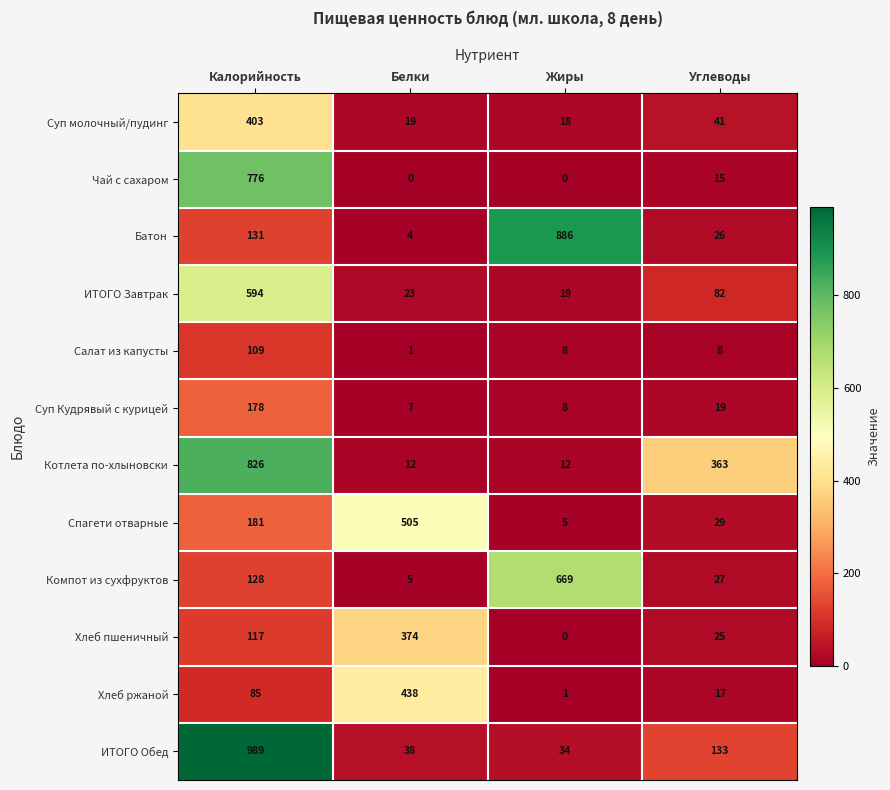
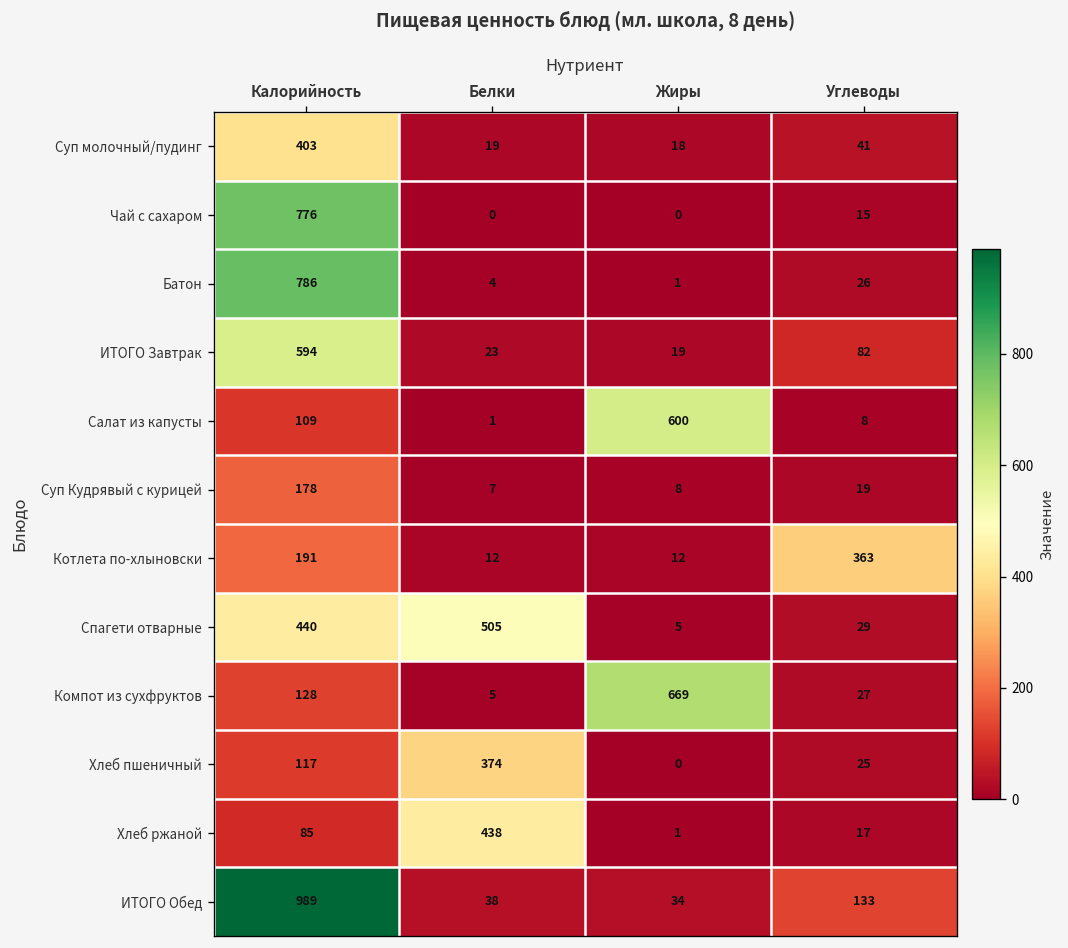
  {
    "Суп молочный/пудинг": {
      "Калорийность": 403,
      "Белки": 19,
      "Жиры": 18,
      "Углеводы": 41
    },
    "Чай с сахаром": {
      "Калорийность": 776,
      "Белки": 0,
      "Жиры": 0,
      "Углеводы": 15
    },
    "Батон": {
-     "Калорийность": 131,
+     "Калорийность": 786,
      "Белки": 4,
-     "Жиры": 886,
+     "Жиры": 1,
      "Углеводы": 26
    },
    "ИТОГО Завтрак": {
      "Калорийность": 594,
      "Белки": 23,
      "Жиры": 19,
      "Углеводы": 82
    },
    "Салат из капусты": {
      "Калорийность": 109,
      "Белки": 1,
-     "Жиры": 8,
+     "Жиры": 600,
      "Углеводы": 8
    },
    "Суп Кудрявый с курицей": {
      "Калорийность": 178,
      "Белки": 7,
      "Жиры": 8,
      "Углеводы": 19
    },
    "Котлета по-хлыновски": {
-     "Калорийность": 826,
+     "Калорийность": 191,
      "Белки": 12,
      "Жиры": 12,
      "Углеводы": 363
    },
    "Спагети отварные": {
-     "Калорийность": 181,
+     "Калорийность": 440,
      "Белки": 505,
      "Жиры": 5,
      "Углеводы": 29
    },
    "Компот из сухфруктов": {
      "Калорийность": 128,
      "Белки": 5,
      "Жиры": 669,
      "Углеводы": 27
    },
    "Хлеб пшеничный": {
      "Калорийность": 117,
      "Белки": 374,
      "Жиры": 0,
      "Углеводы": 25
    },
    "Хлеб ржаной": {
      "Калорийность": 85,
      "Белки": 438,
      "Жиры": 1,
      "Углеводы": 17
    },
    "ИТОГО Обед": {
      "Калорийность": 989,
      "Белки": 38,
      "Жиры": 34,
      "Углеводы": 133
    }
  }
